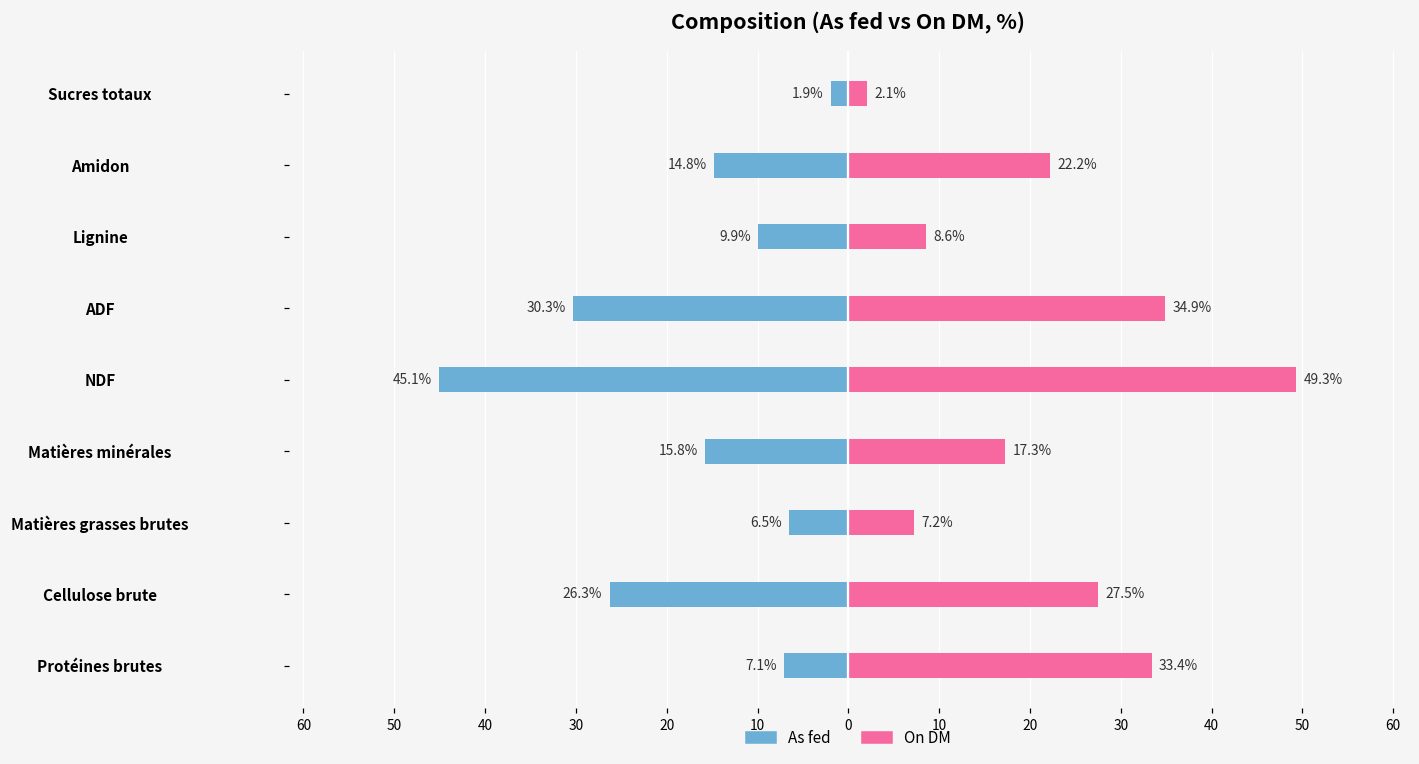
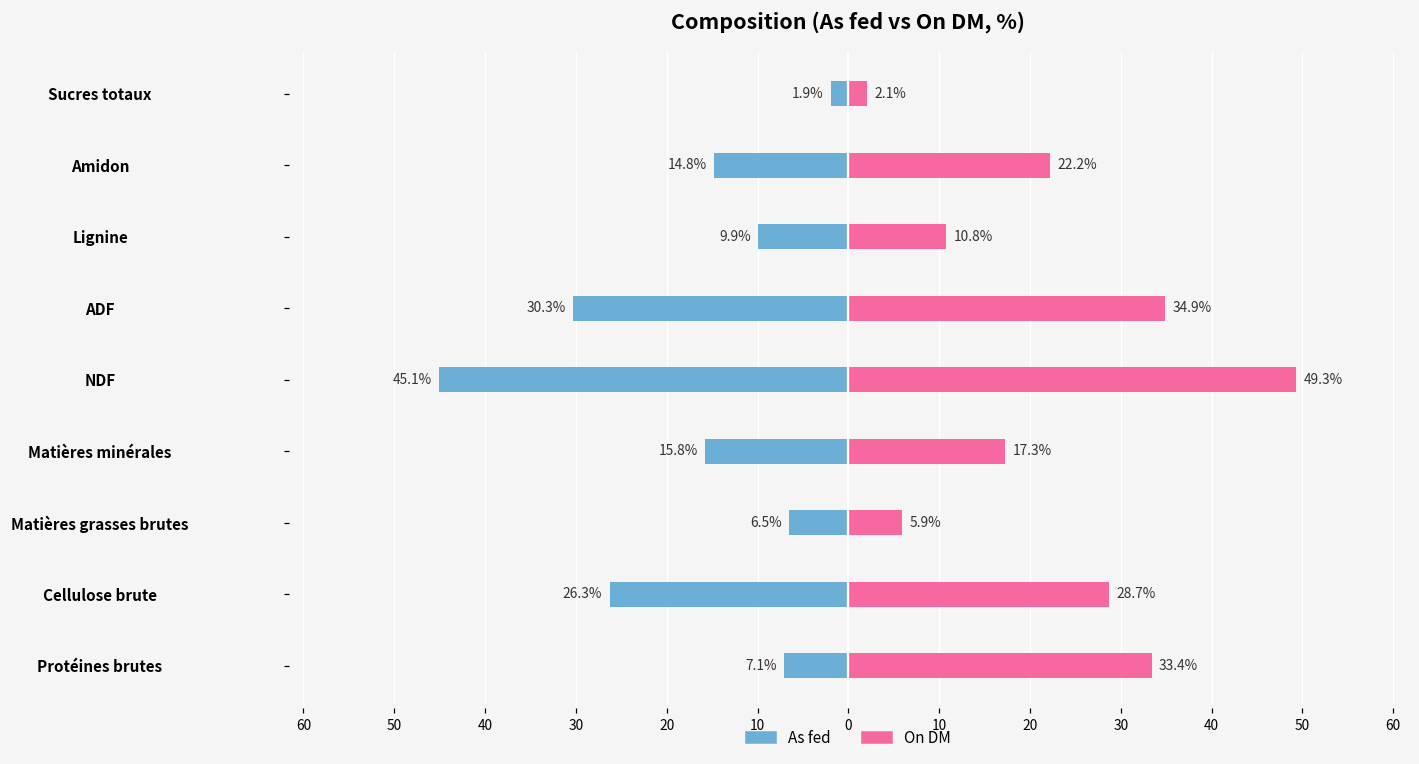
  {
    "On DM": {
      "Sucres totaux": "2.1%",
      "Amidon": "22.2%",
-     "Lignine": "8.6%",
+     "Lignine": "10.8%",
      "ADF": "34.9%",
      "NDF": "49.3%",
      "Matières minérales": "17.3%",
-     "Matières grasses brutes": "7.2%",
-     "Cellulose brute": "27.5%",
+     "Matières grasses brutes": "5.9%",
+     "Cellulose brute": "28.7%",
      "Protéines brutes": "33.4%"
    }
  }
